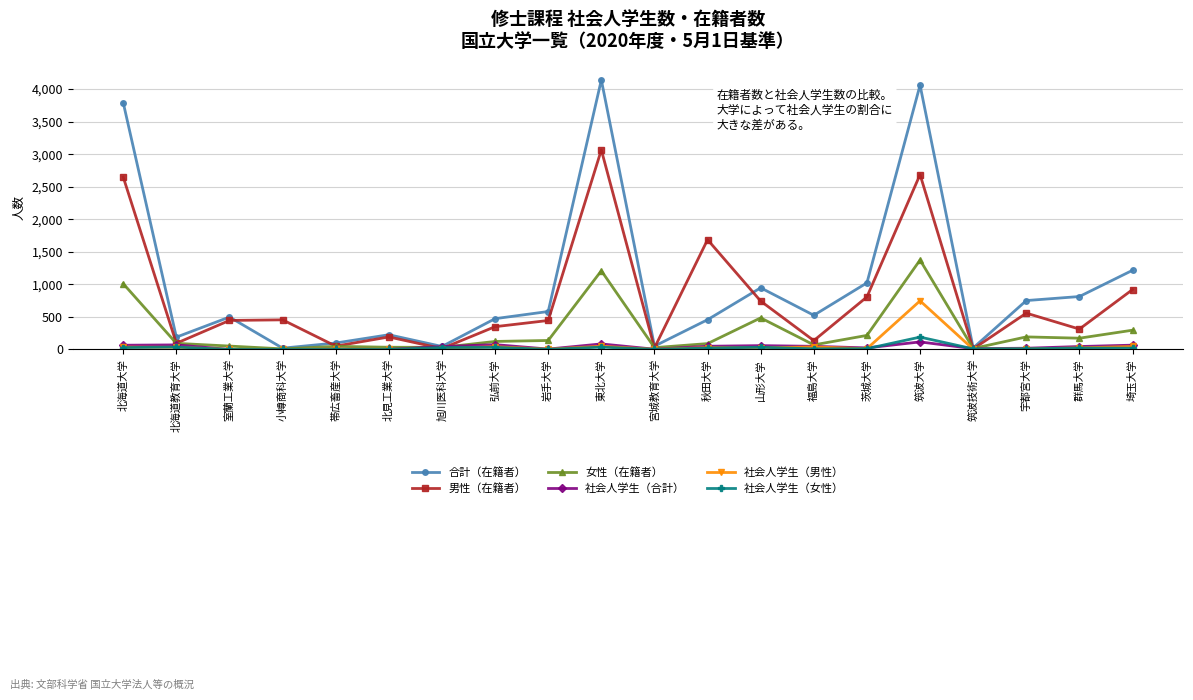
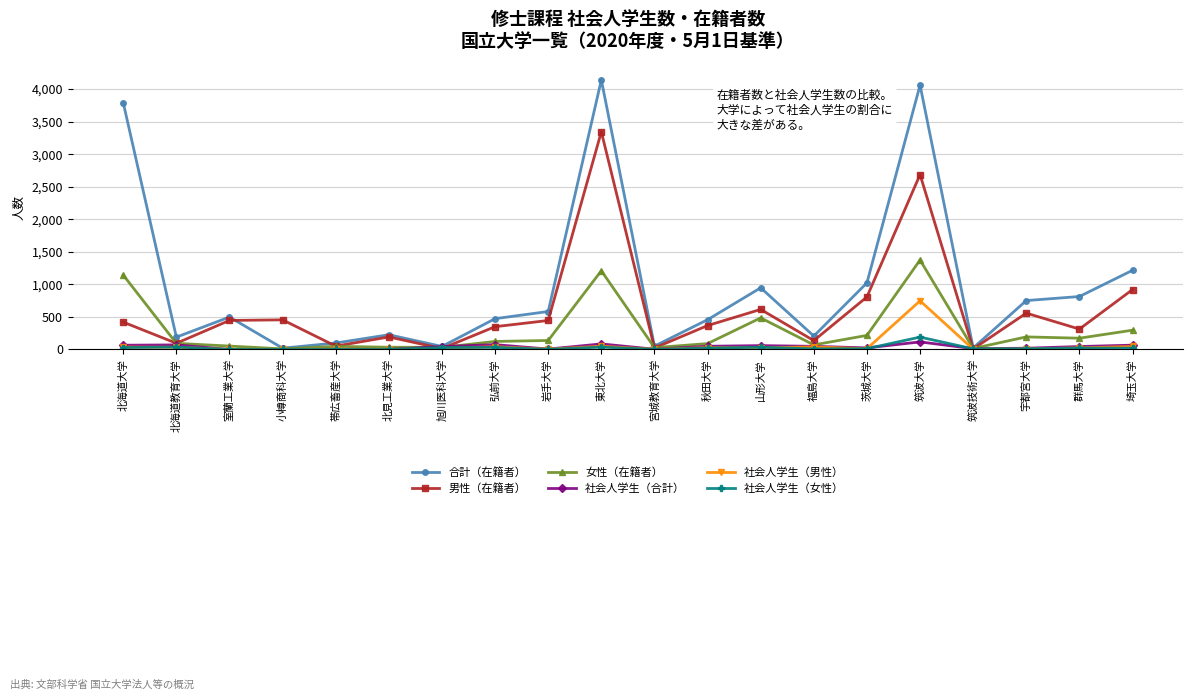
  {
    "合計（在籍者）": {
      "北海道大学": "3,800",
      "北海道教育大学": "200",
      "室蘭工業大学": "500",
      "帯広畜産大学": "100",
      "弘前大学": "500",
      "岩手大学": "600",
      "東北大学": "4,100",
      "秋田大学": "500",
      "山形大学": "900",
-     "福島大学": "500",
+     "福島大学": "200",
      "茨城大学": "1,000",
      "筑波大学": "4,100",
      "宇都宮大学": "800",
      "群馬大学": "800",
      "埼玉大学": "1,200"
    },
    "男性（在籍者）": {
-     "北海道大学": "2,600",
+     "北海道大学": "400",
      "室蘭工業大学": "400",
      "小樽商科大学": "500",
      "弘前大学": "400",
      "岩手大学": "400",
-     "東北大学": "3,100",
-     "秋田大学": "1,700",
-     "山形大学": "700",
+     "東北大学": "3,300",
+     "秋田大学": "400",
+     "山形大学": "600",
      "福島大学": "100",
      "茨城大学": "800",
      "筑波大学": "2,700",
      "宇都宮大学": "600",
      "群馬大学": "300",
      "埼玉大学": "900"
    },
    "女性（在籍者）": {
-     "北海道大学": "1,000",
+     "北海道大学": "1,100",
      "室蘭工業大学": "100",
      "弘前大学": "100",
      "岩手大学": "100",
      "東北大学": "1,200",
      "秋田大学": "100",
      "山形大学": "500",
      "茨城大学": "200",
      "筑波大学": "1,400",
      "宇都宮大学": "200",
      "群馬大学": "200",
      "埼玉大学": "300"
    },
    "社会人学生（合計）": {
      "筑波大学": "100"
    },
    "社会人学生（男性）": {
      "筑波大学": "700"
    },
    "社会人学生（女性）": {
      "筑波大学": "200"
    }
  }
